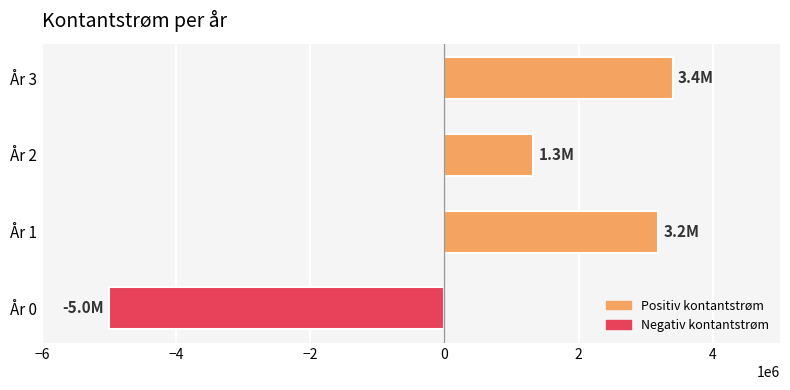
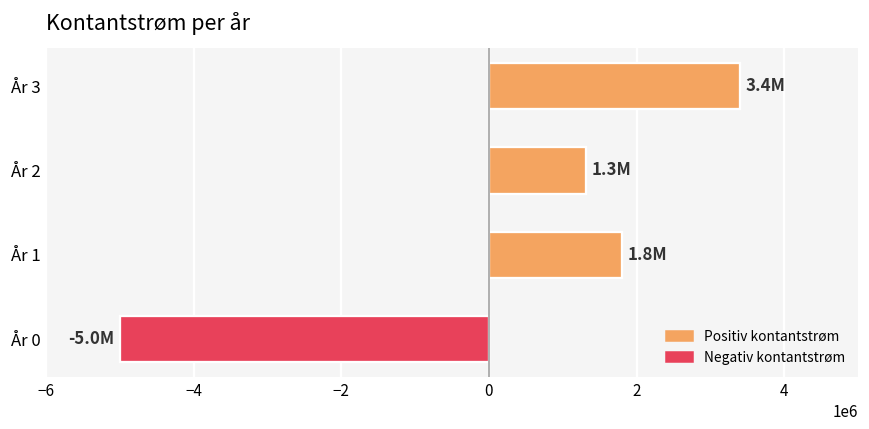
  {
    "År 3": "3.4M",
    "År 2": "1.3M",
-   "År 1": "3.2M",
+   "År 1": "1.8M",
    "År 0": "-5.0M"
  }
